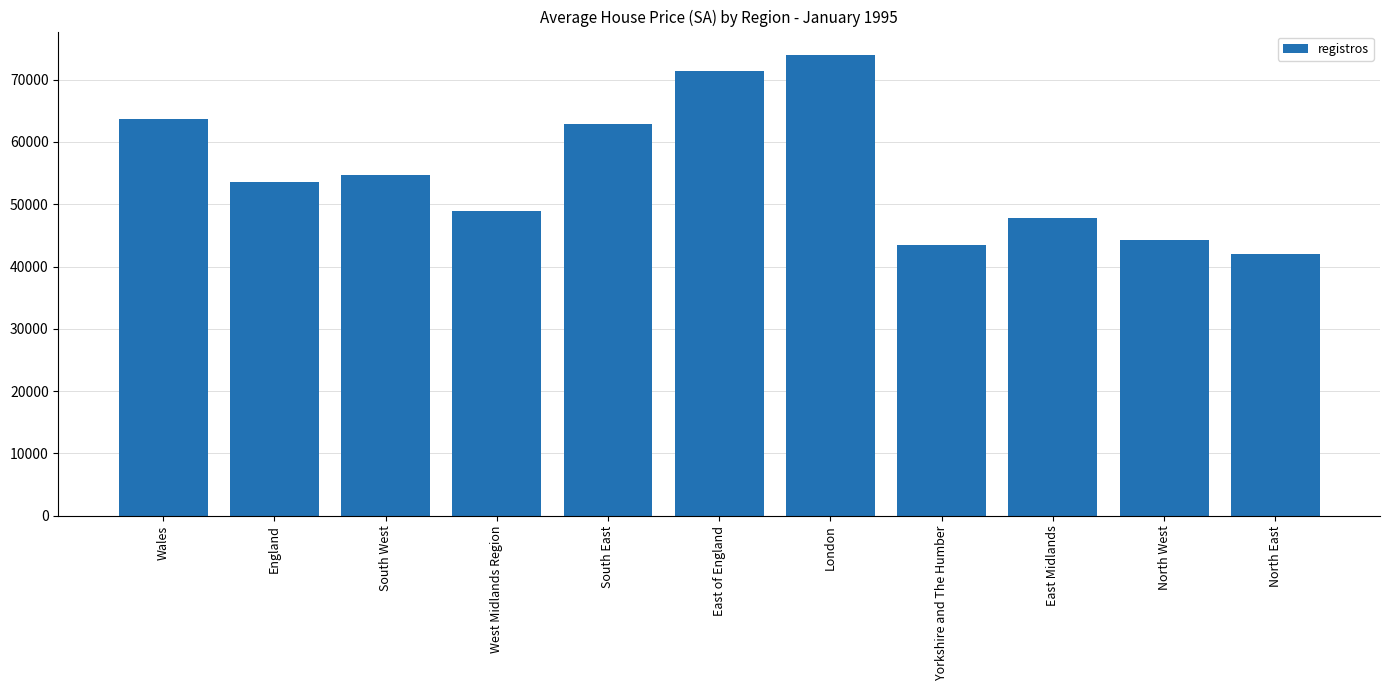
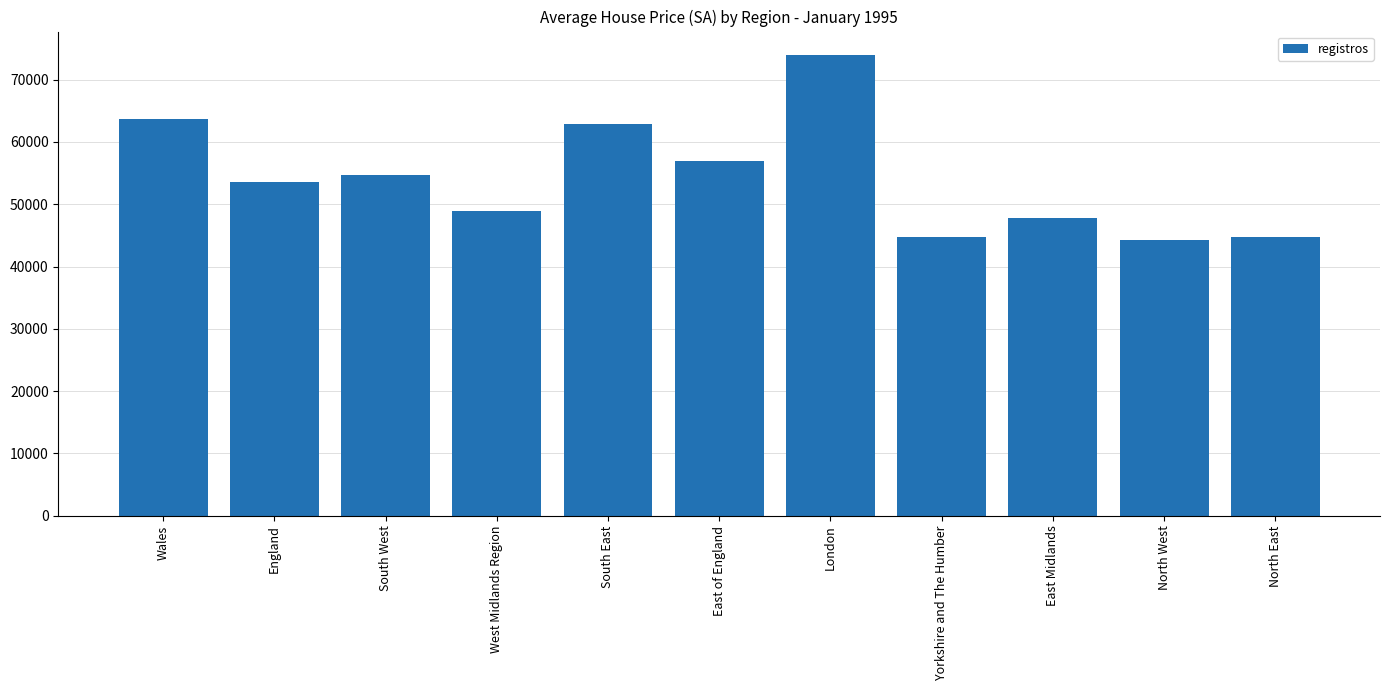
  {
    "Wales": 64000,
    "England": 54000,
    "South West": 55000,
    "West Midlands Region": 49000,
    "South East": 63000,
-   "East of England": 71000,
+   "East of England": 57000,
    "London": 74000,
-   "Yorkshire and The Humber": 43000,
+   "Yorkshire and The Humber": 45000,
    "East Midlands": 48000,
    "North West": 44000,
-   "North East": 42000
+   "North East": 45000
  }
